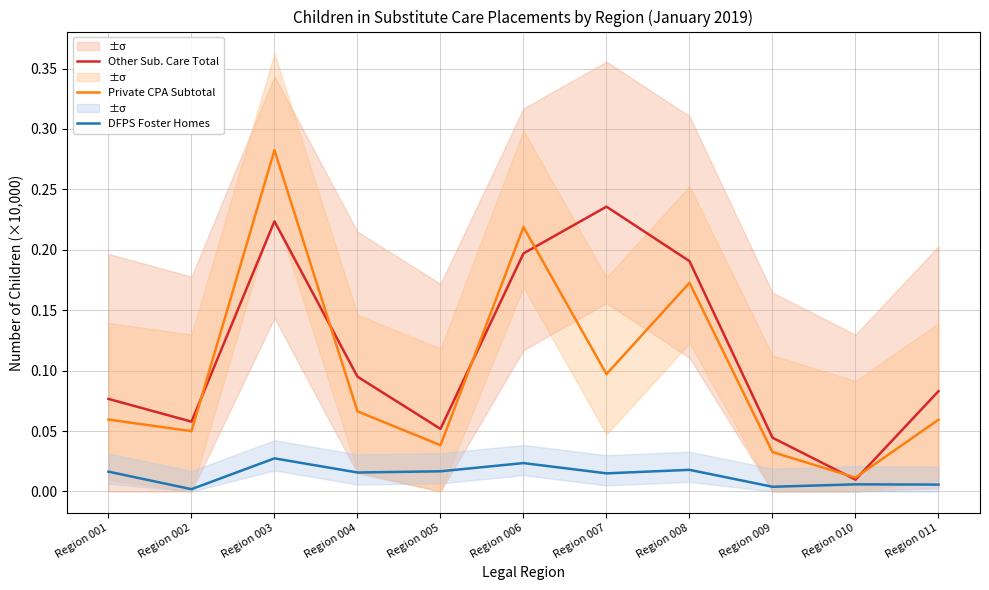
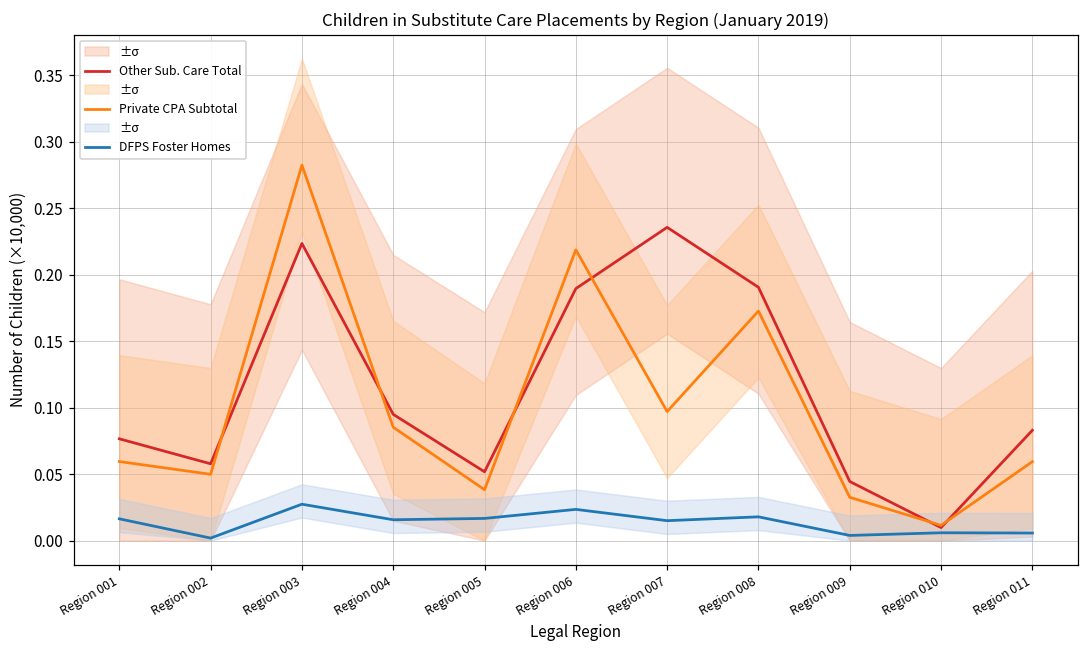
  {
    "Other Sub. Care Total": {
      "Region 001": 0.077,
      "Region 002": 0.058,
      "Region 003": 0.224,
      "Region 004": 0.095,
      "Region 005": 0.052,
-     "Region 006": 0.197,
+     "Region 006": 0.190,
      "Region 007": 0.236,
      "Region 008": 0.191,
      "Region 009": 0.045,
      "Region 011": 0.083
    },
    "Private CPA Subtotal": {
      "Region 001": 0.060,
      "Region 002": 0.050,
      "Region 003": 0.283,
-     "Region 004": 0.066,
+     "Region 004": 0.085,
      "Region 005": 0.038,
      "Region 006": 0.219,
      "Region 007": 0.097,
      "Region 008": 0.173,
      "Region 009": 0.033,
      "Region 011": 0.059
    },
    "DFPS Foster Homes": {
      "Region 001": 0.016,
      "Region 002": 0.002,
      "Region 003": 0.027,
      "Region 004": 0.016,
      "Region 005": 0.017,
      "Region 006": 0.024,
      "Region 007": 0.015,
      "Region 008": 0.018,
      "Region 009": 0.004,
      "Region 010": 0.006,
      "Region 011": 0.006
    }
  }
